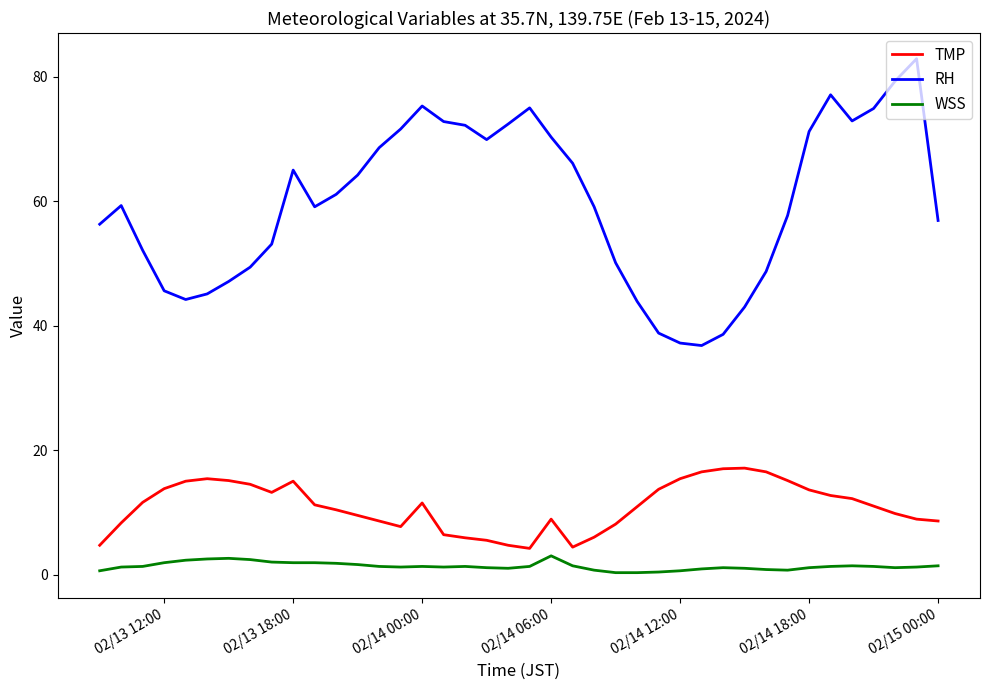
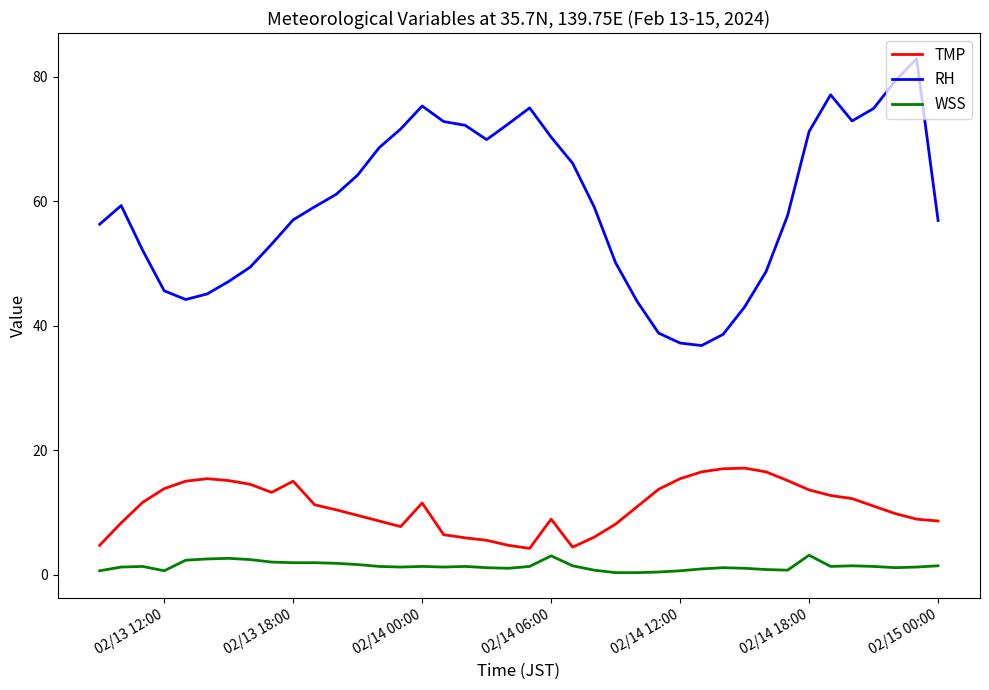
  {
    "TMP": {
      "02/13 12:00": 14,
      "02/13 18:00": 15,
      "02/14 00:00": 12,
      "02/14 06:00": 9,
      "02/14 12:00": 15,
      "02/14 18:00": 14,
      "02/15 00:00": 9
    },
    "RH": {
      "02/13 12:00": 46,
-     "02/13 18:00": 65,
+     "02/13 18:00": 57,
      "02/14 00:00": 75,
      "02/14 06:00": 70,
      "02/14 12:00": 37,
      "02/14 18:00": 71,
      "02/15 00:00": 57
    },
    "WSS": {
-     "02/13 12:00": 2,
+     "02/13 12:00": 1,
      "02/13 18:00": 2,
      "02/14 00:00": 1,
      "02/14 06:00": 3,
      "02/14 12:00": 1,
-     "02/14 18:00": 1,
+     "02/14 18:00": 3,
      "02/15 00:00": 1
    }
  }
